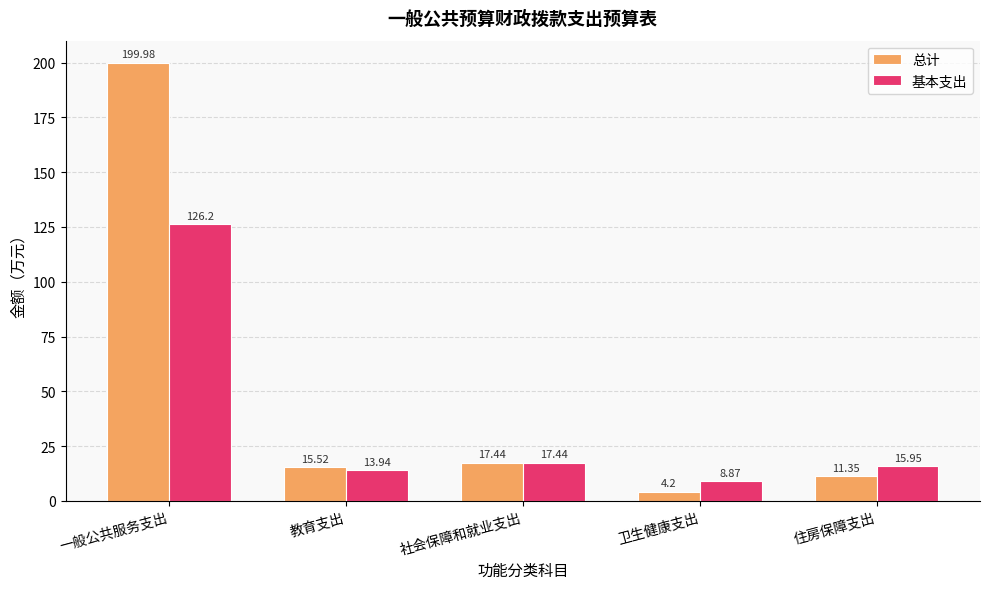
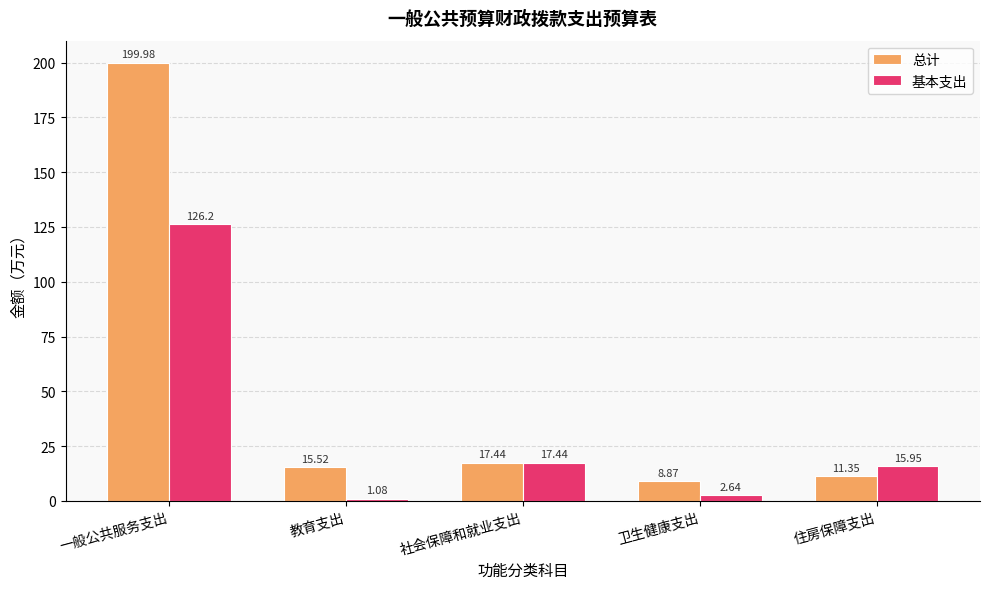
  {
    "总计": {
      "一般公共服务支出": 199.98,
      "教育支出": 15.52,
      "社会保障和就业支出": 17.44,
-     "卫生健康支出": 4.2,
+     "卫生健康支出": 8.87,
      "住房保障支出": 11.35
    },
    "基本支出": {
      "一般公共服务支出": 126.2,
-     "教育支出": 13.94,
+     "教育支出": 1.08,
      "社会保障和就业支出": 17.44,
-     "卫生健康支出": 8.87,
+     "卫生健康支出": 2.64,
      "住房保障支出": 15.95
    }
  }
